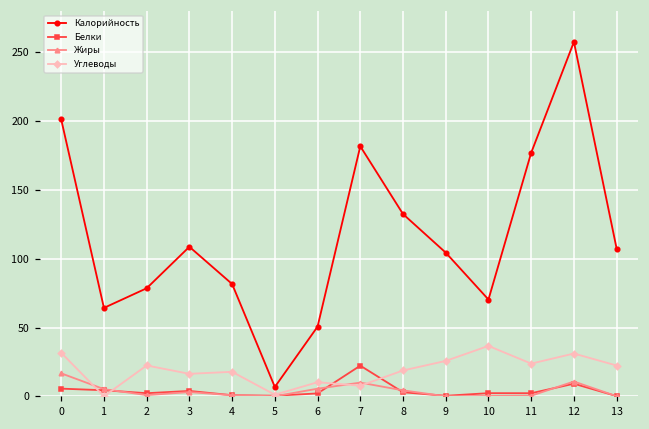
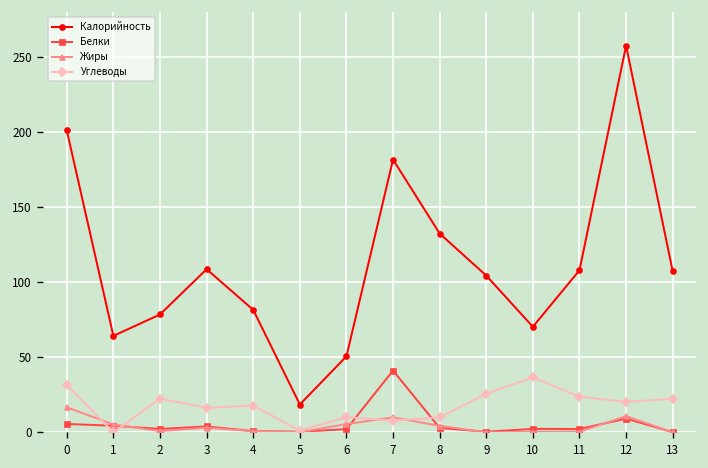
  {
    "Калорийность": {
      "0": 201,
      "1": 64,
      "2": 79,
      "3": 109,
      "4": 82,
-     "5": 7,
+     "5": 19,
      "6": 51,
      "7": 182,
      "8": 132,
      "9": 104,
      "10": 70,
-     "11": 177,
+     "11": 108,
      "12": 258,
      "13": 107
    },
    "Белки": {
      "0": 6,
      "6": 2,
-     "7": 22,
+     "7": 41,
      "10": 2
    },
    "Жиры": {
      "0": 17,
      "6": 6,
      "7": 10,
      "10": 0
    },
    "Углеводы": {
      "0": 32,
      "1": 0,
      "2": 22,
      "3": 16,
      "4": 18,
      "6": 10,
      "7": 8,
-     "8": 19,
+     "8": 10,
      "9": 26,
      "10": 37,
      "11": 24,
-     "12": 31,
+     "12": 20,
      "13": 22
    }
  }
